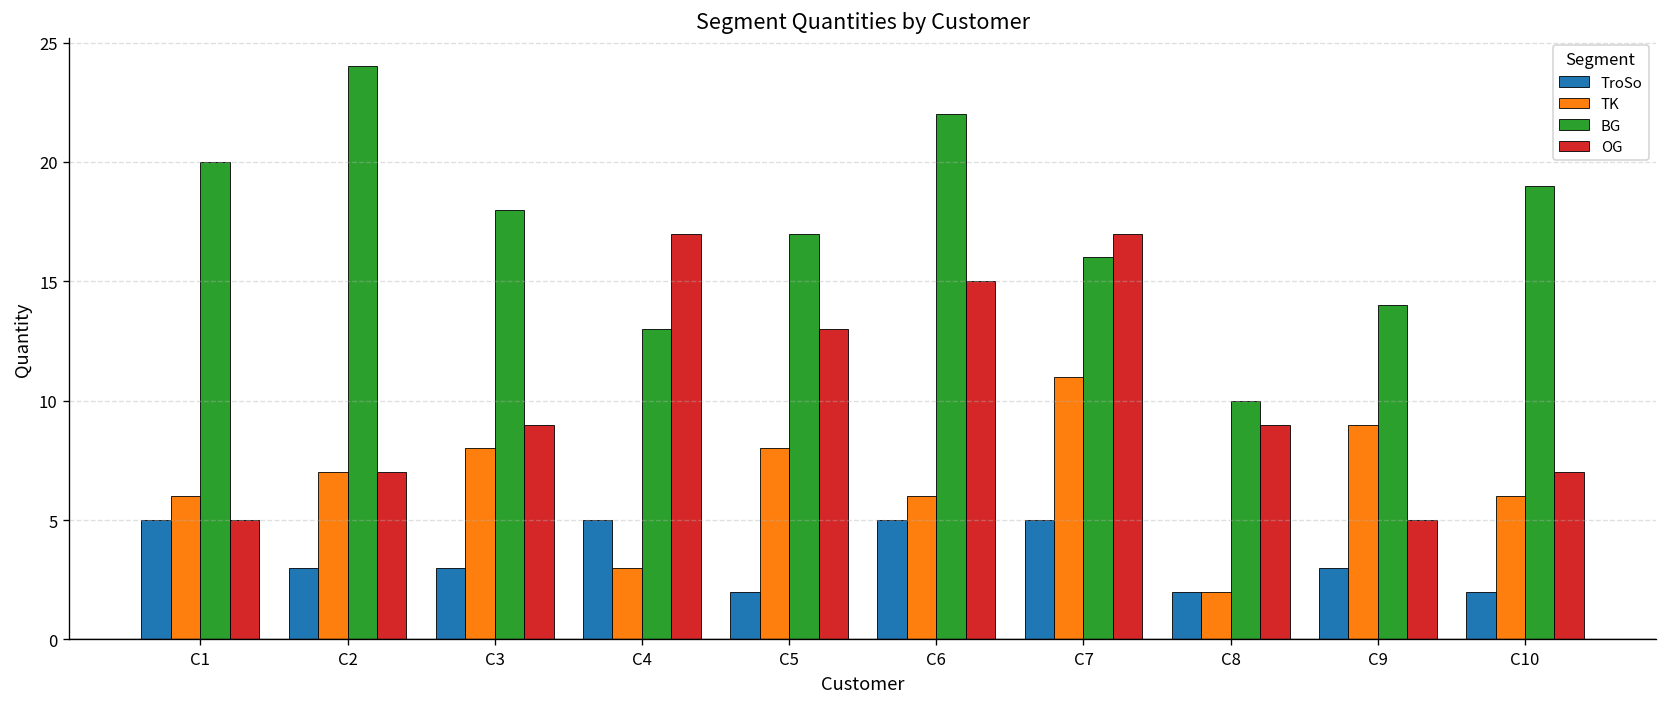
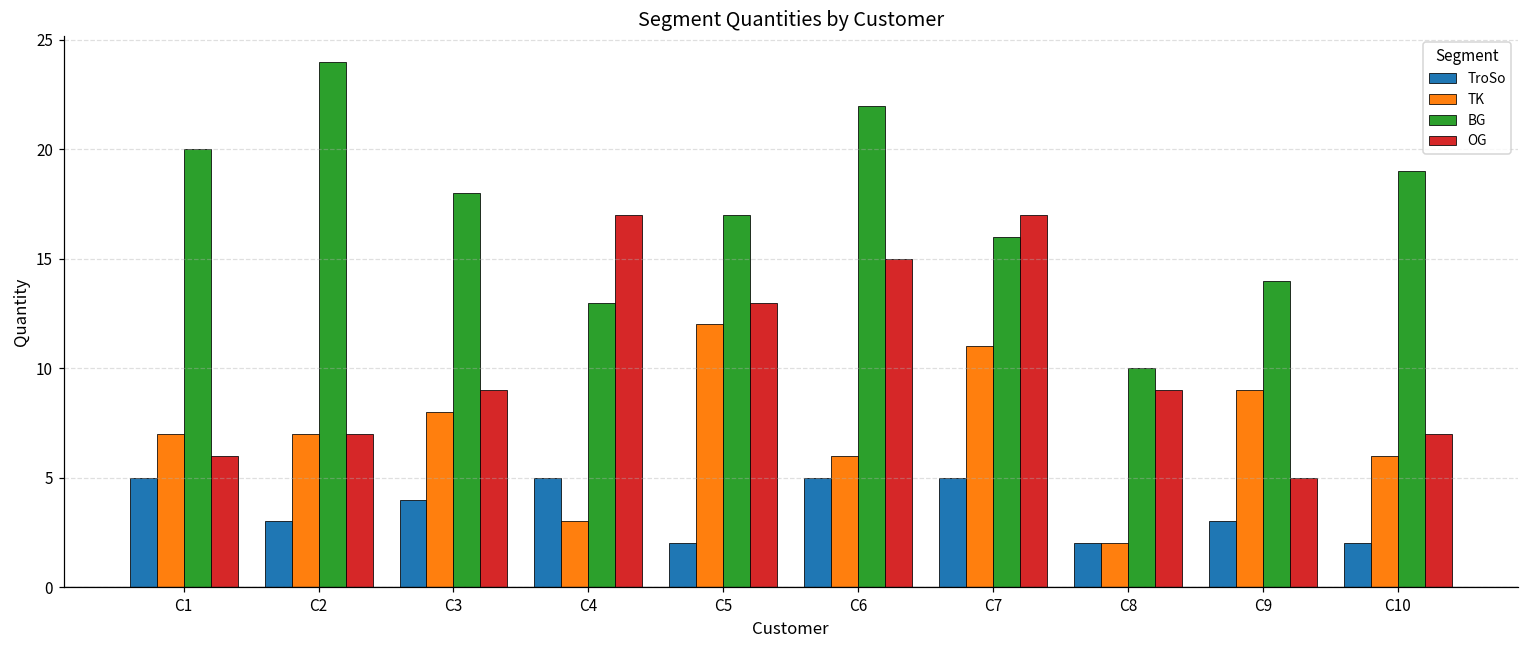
  {
    "TroSo": {
      "C1": 5,
      "C2": 3,
-     "C3": 3,
+     "C3": 4,
      "C4": 5,
      "C5": 2,
      "C6": 5,
      "C7": 5,
      "C8": 2,
      "C9": 3,
      "C10": 2
    },
    "TK": {
-     "C1": 6,
+     "C1": 7,
      "C2": 7,
      "C3": 8,
      "C4": 3,
-     "C5": 8,
+     "C5": 12,
      "C6": 6,
      "C7": 11,
      "C8": 2,
      "C9": 9,
      "C10": 6
    },
    "BG": {
      "C1": 20,
      "C2": 24,
      "C3": 18,
      "C4": 13,
      "C5": 17,
      "C6": 22,
      "C7": 16,
      "C8": 10,
      "C9": 14,
      "C10": 19
    },
    "OG": {
-     "C1": 5,
+     "C1": 6,
      "C2": 7,
      "C3": 9,
      "C4": 17,
      "C5": 13,
      "C6": 15,
      "C7": 17,
      "C8": 9,
      "C9": 5,
      "C10": 7
    }
  }
